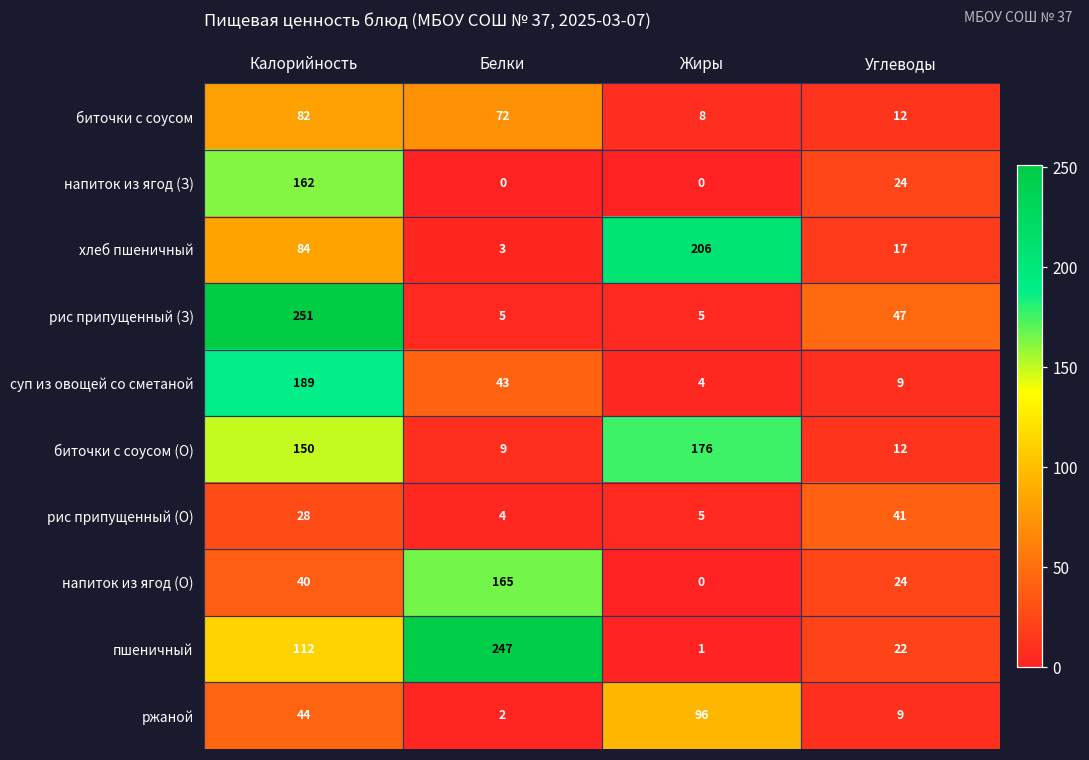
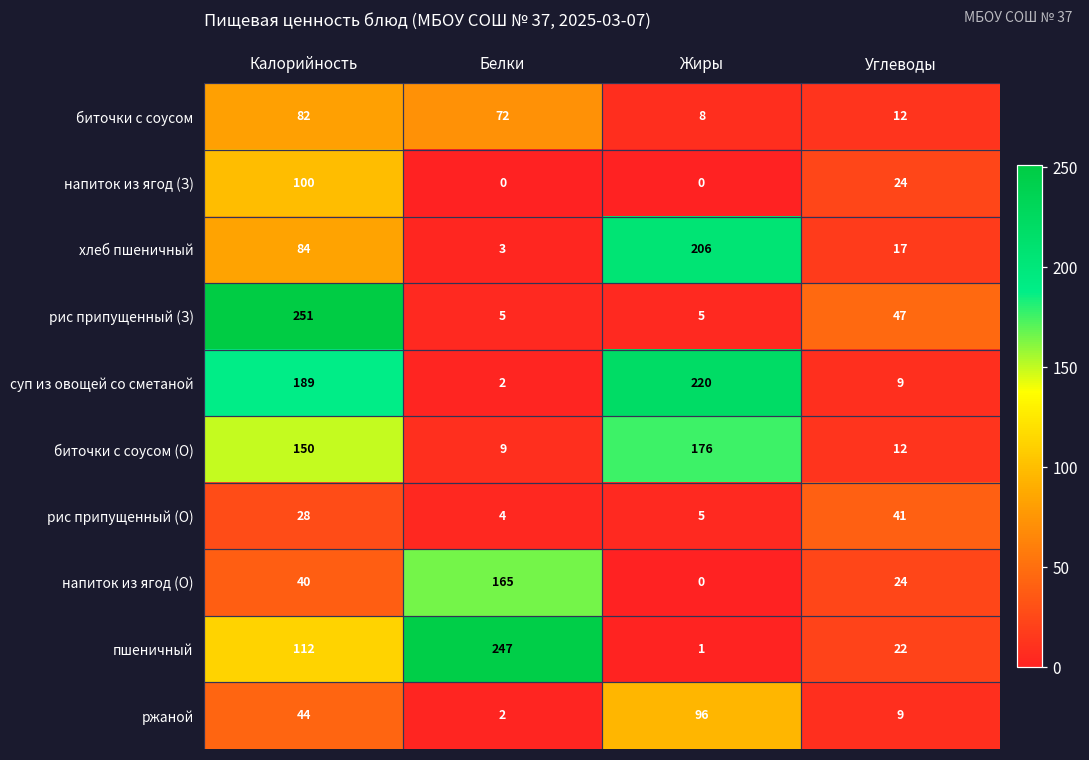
  {
    "биточки с соусом": {
      "Калорийность": 82,
      "Белки": 72,
      "Жиры": 8,
      "Углеводы": 12
    },
    "напиток из ягод (З)": {
-     "Калорийность": 162,
+     "Калорийность": 100,
      "Белки": 0,
      "Жиры": 0,
      "Углеводы": 24
    },
    "хлеб пшеничный": {
      "Калорийность": 84,
      "Белки": 3,
      "Жиры": 206,
      "Углеводы": 17
    },
    "рис припущенный (З)": {
      "Калорийность": 251,
      "Белки": 5,
      "Жиры": 5,
      "Углеводы": 47
    },
    "суп из овощей со сметаной": {
      "Калорийность": 189,
-     "Белки": 43,
-     "Жиры": 4,
+     "Белки": 2,
+     "Жиры": 220,
      "Углеводы": 9
    },
    "биточки с соусом (О)": {
      "Калорийность": 150,
      "Белки": 9,
      "Жиры": 176,
      "Углеводы": 12
    },
    "рис припущенный (О)": {
      "Калорийность": 28,
      "Белки": 4,
      "Жиры": 5,
      "Углеводы": 41
    },
    "напиток из ягод (О)": {
      "Калорийность": 40,
      "Белки": 165,
      "Жиры": 0,
      "Углеводы": 24
    },
    "пшеничный": {
      "Калорийность": 112,
      "Белки": 247,
      "Жиры": 1,
      "Углеводы": 22
    },
    "ржаной": {
      "Калорийность": 44,
      "Белки": 2,
      "Жиры": 96,
      "Углеводы": 9
    }
  }
